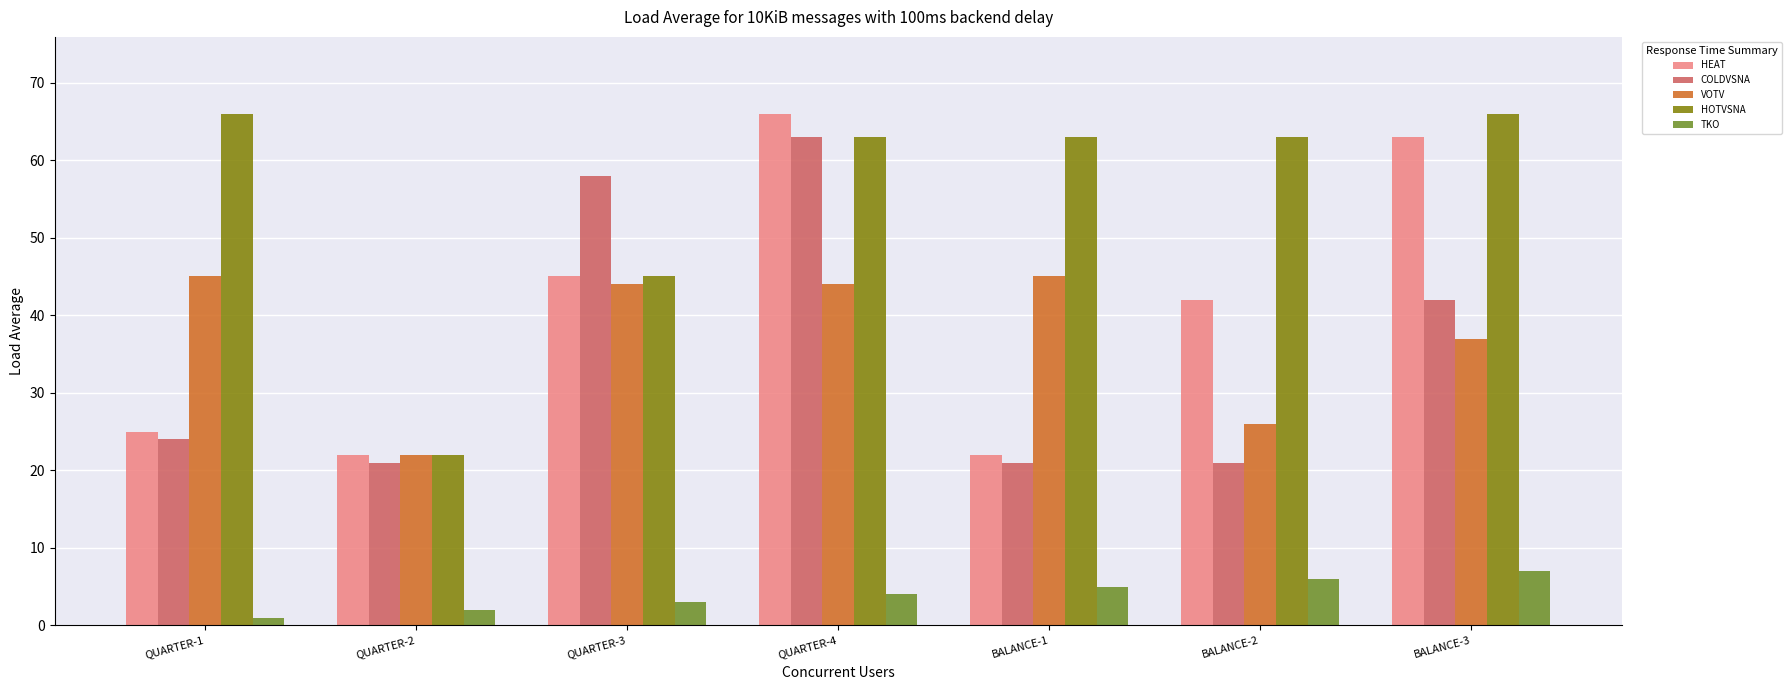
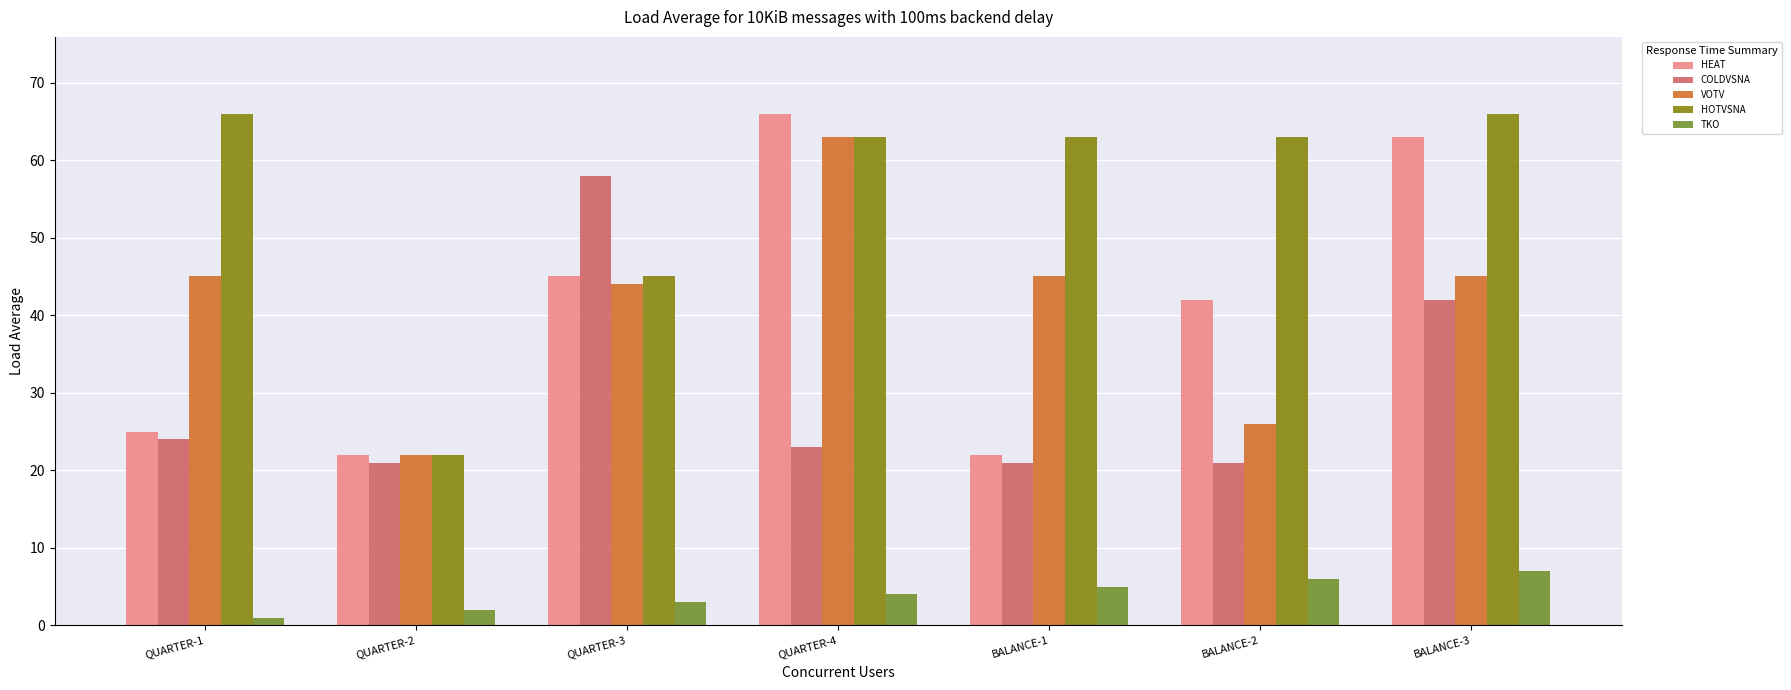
  {
    "HEAT": {
      "QUARTER-1": 25,
      "QUARTER-2": 22,
      "QUARTER-3": 45,
      "QUARTER-4": 66,
      "BALANCE-1": 22,
      "BALANCE-2": 42,
      "BALANCE-3": 63
    },
    "COLDVSNA": {
      "QUARTER-1": 24,
      "QUARTER-2": 21,
      "QUARTER-3": 58,
-     "QUARTER-4": 63,
+     "QUARTER-4": 23,
      "BALANCE-1": 21,
      "BALANCE-2": 21,
      "BALANCE-3": 42
    },
    "VOTV": {
      "QUARTER-1": 45,
      "QUARTER-2": 22,
      "QUARTER-3": 44,
-     "QUARTER-4": 44,
+     "QUARTER-4": 63,
      "BALANCE-1": 45,
      "BALANCE-2": 26,
-     "BALANCE-3": 37
+     "BALANCE-3": 45
    }
  }
